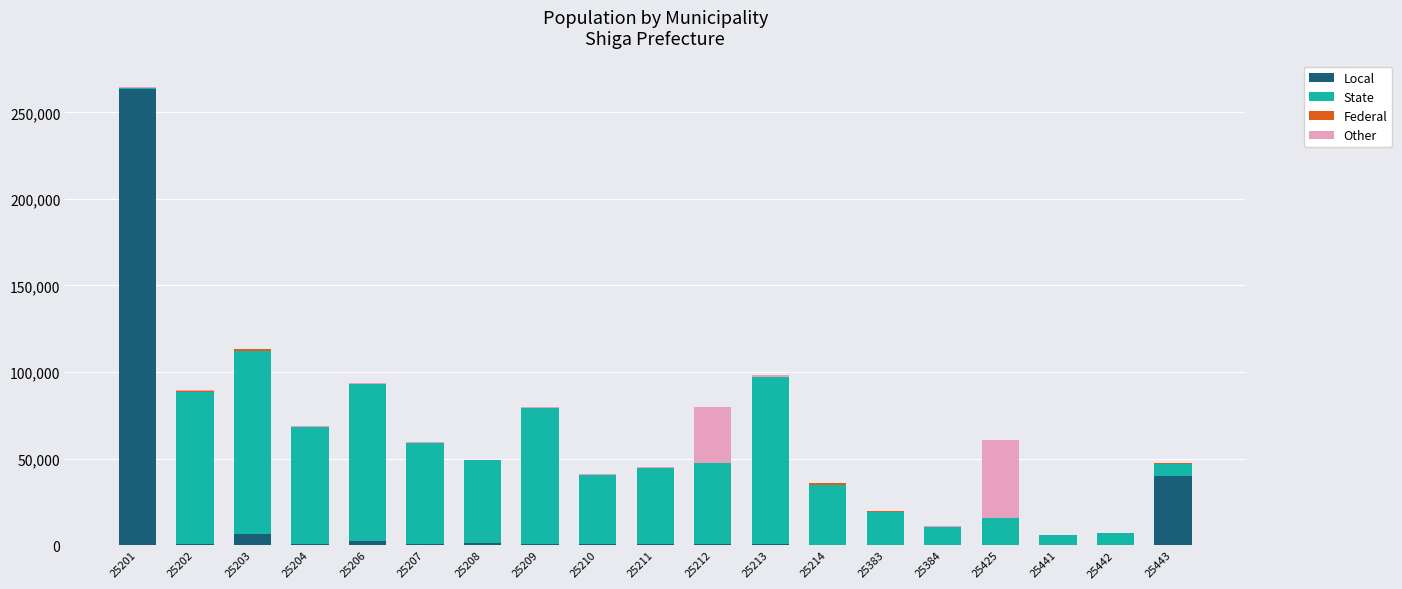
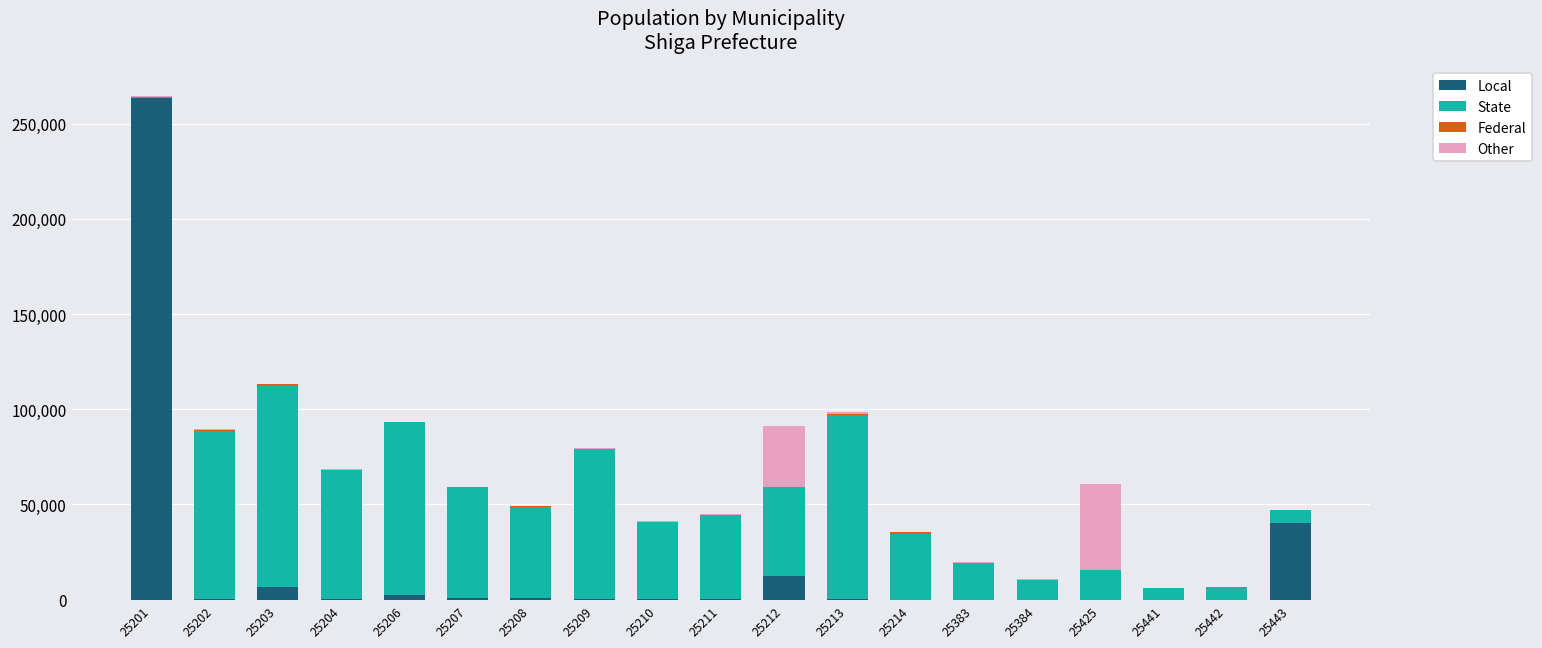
  {
    "Local": {
      "25201": "263,000",
      "25203": "7,000",
      "25206": "3,000",
-     "25212": "1,000",
+     "25212": "13,000",
      "25443": "40,000"
    },
    "State": {
      "25202": "88,000",
      "25203": "106,000",
      "25204": "68,000",
      "25206": "91,000",
      "25207": "58,000",
      "25208": "48,000",
      "25209": "79,000",
      "25210": "40,000",
      "25211": "44,000",
      "25212": "46,000",
      "25213": "97,000",
      "25214": "35,000",
      "25383": "19,000",
      "25384": "11,000",
      "25425": "16,000",
      "25441": "6,000",
      "25442": "7,000",
      "25443": "7,000"
    },
    "Other": {
      "25212": "32,000",
      "25425": "45,000"
    }
  }
